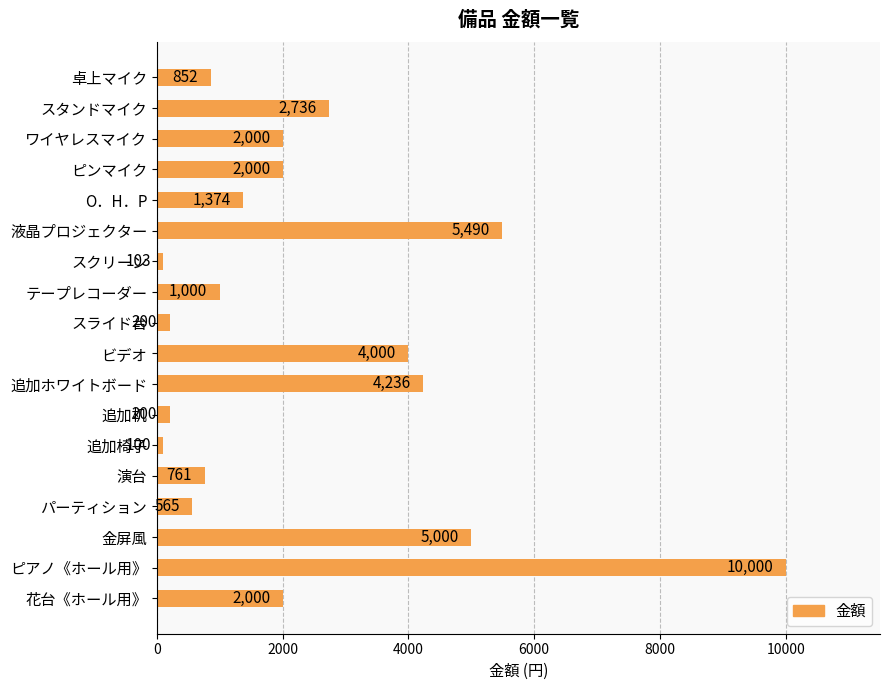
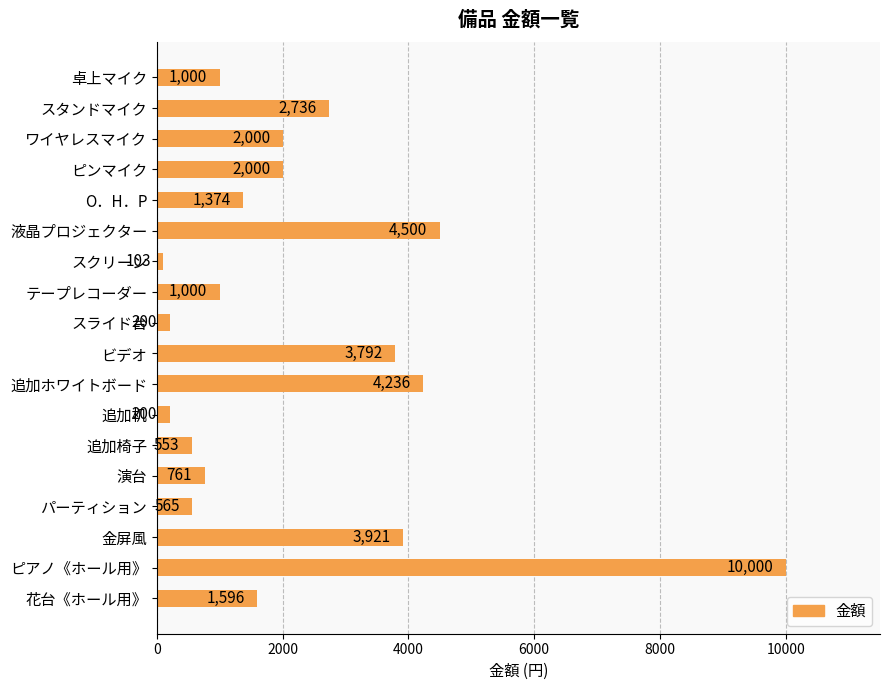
  {
-   "卓上マイク": "852",
+   "卓上マイク": "1,000",
    "スタンドマイク": "2,736",
    "ワイヤレスマイク": "2,000",
    "ピンマイク": "2,000",
    "O．H．P": "1,374",
-   "液晶プロジェクター": "5,490",
+   "液晶プロジェクター": "4,500",
    "スクリーン": "103",
    "テープレコーダー": "1,000",
    "スライド台": "200",
-   "ビデオ": "4,000",
+   "ビデオ": "3,792",
    "追加ホワイトボード": "4,236",
    "追加机": "200",
-   "追加椅子": "100",
+   "追加椅子": "553",
    "演台": "761",
    "パーティション": "565",
-   "金屏風": "5,000",
+   "金屏風": "3,921",
    "ピアノ《ホール用》": "10,000",
-   "花台《ホール用》": "2,000"
+   "花台《ホール用》": "1,596"
  }
